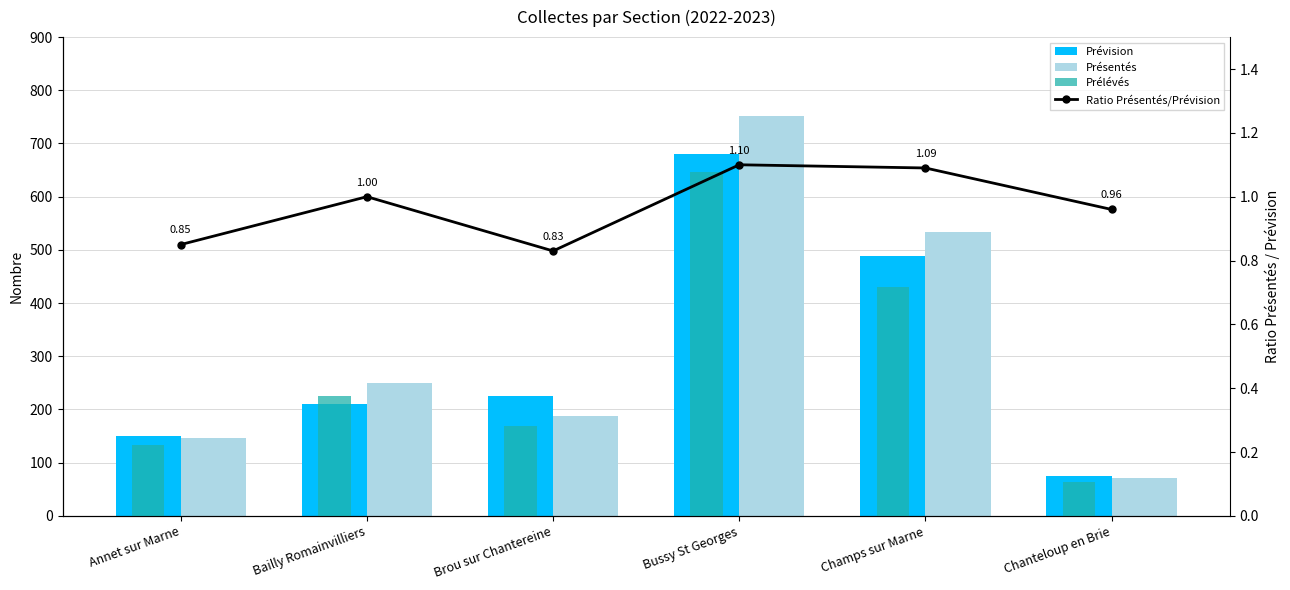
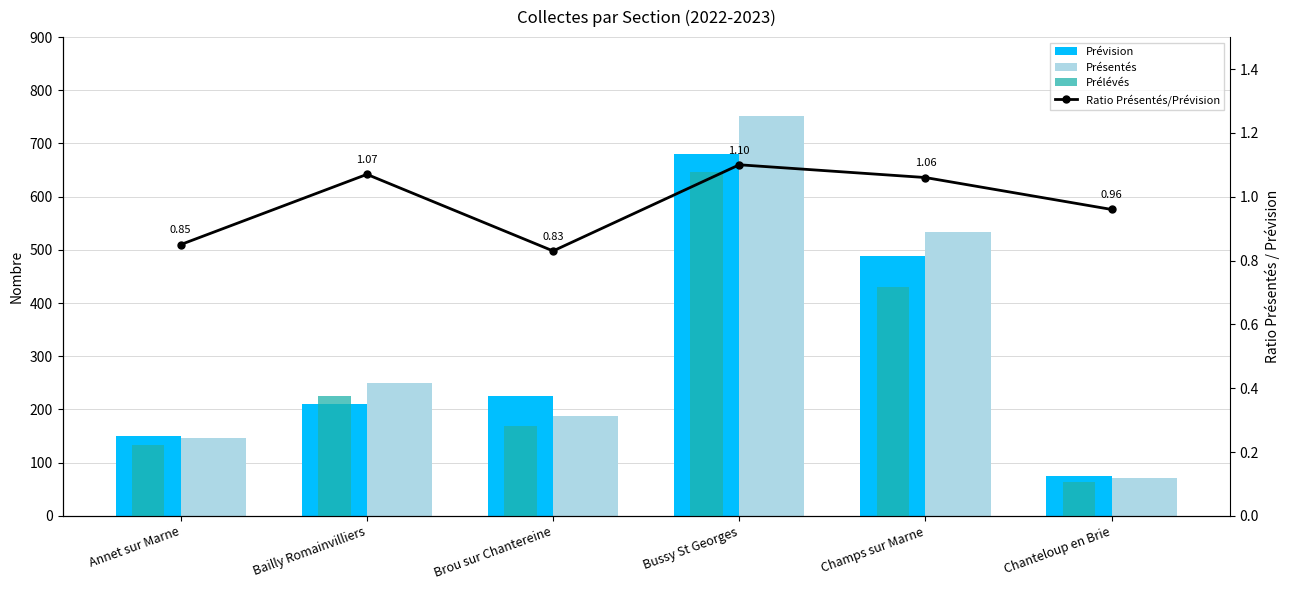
  {
    "Ratio Présentés/Prévision": {
      "Annet sur Marne": 0.85,
-     "Bailly Romainvilliers": 1.00,
+     "Bailly Romainvilliers": 1.07,
      "Brou sur Chantereine": 0.83,
      "Bussy St Georges": 1.10,
-     "Champs sur Marne": 1.09,
+     "Champs sur Marne": 1.06,
      "Chanteloup en Brie": 0.96
    }
  }
